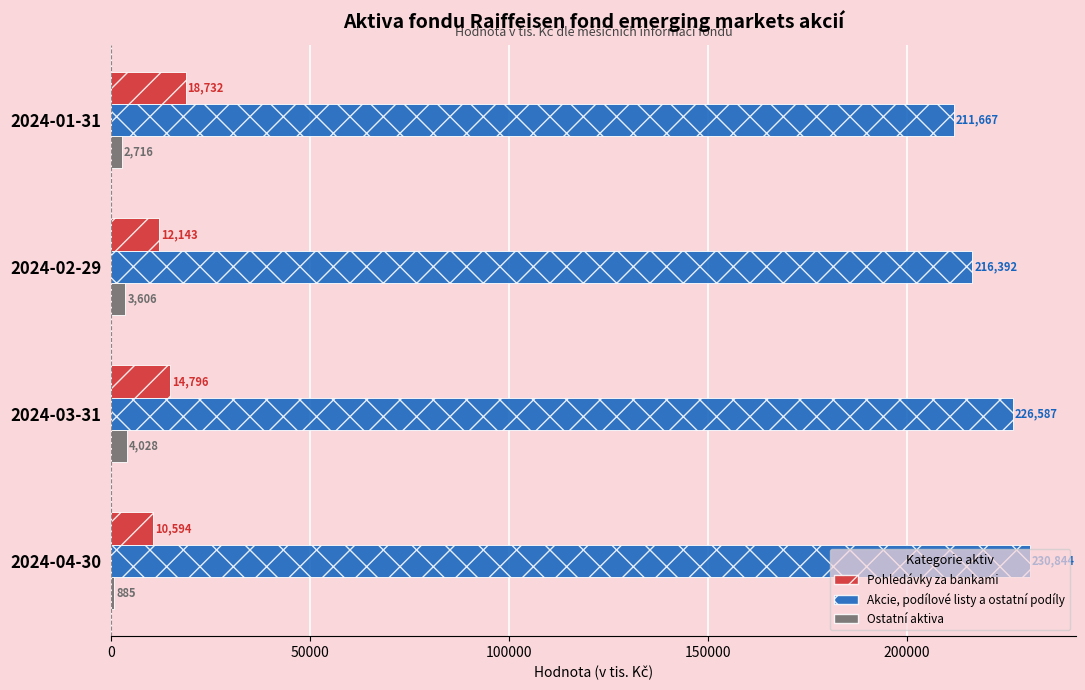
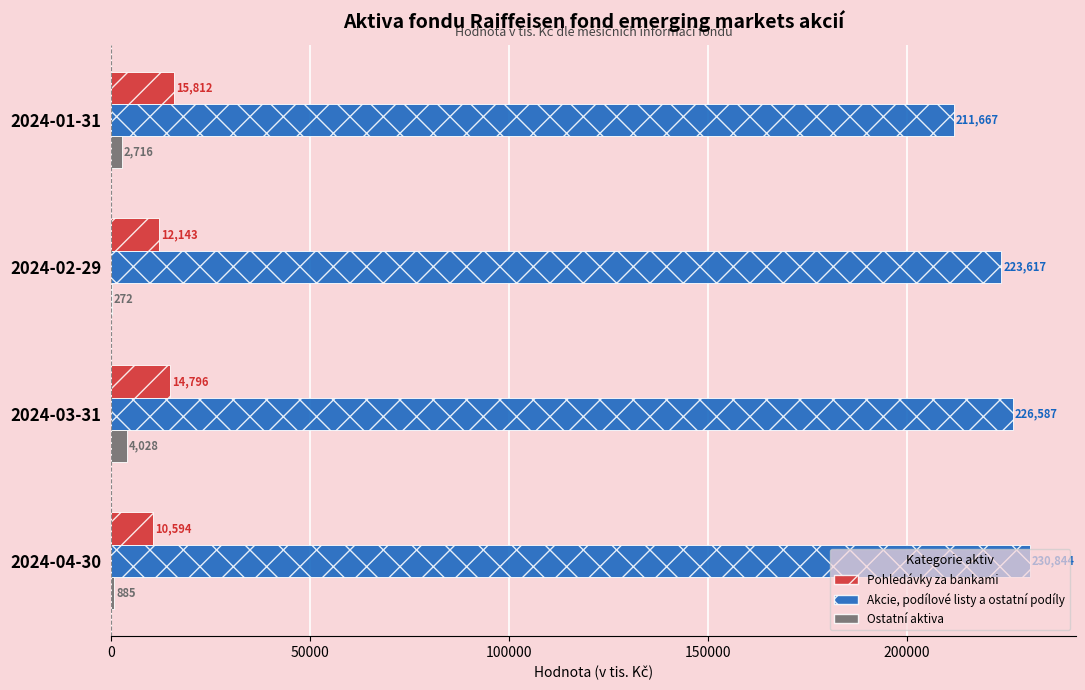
  {
    "Pohledávky za bankami": {
-     "2024-01-31": "18,732",
+     "2024-01-31": "15,812",
      "2024-02-29": "12,143",
      "2024-03-31": "14,796",
      "2024-04-30": "10,594"
    },
    "Akcie, podílové listy a ostatní podíly": {
      "2024-01-31": "211,667",
-     "2024-02-29": "216,392",
+     "2024-02-29": "223,617",
      "2024-03-31": "226,587"
    },
    "Ostatní aktiva": {
      "2024-01-31": "2,716",
-     "2024-02-29": "3,606",
+     "2024-02-29": "272",
      "2024-03-31": "4,028",
      "2024-04-30": "885"
    }
  }
